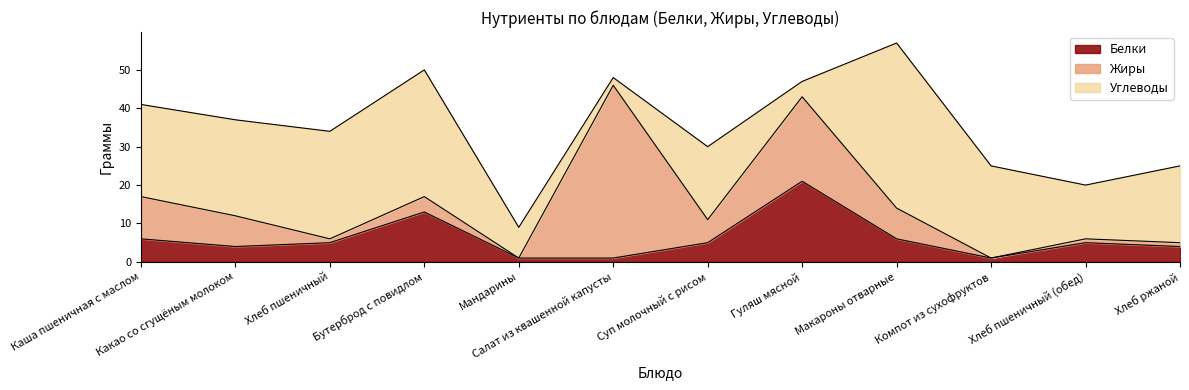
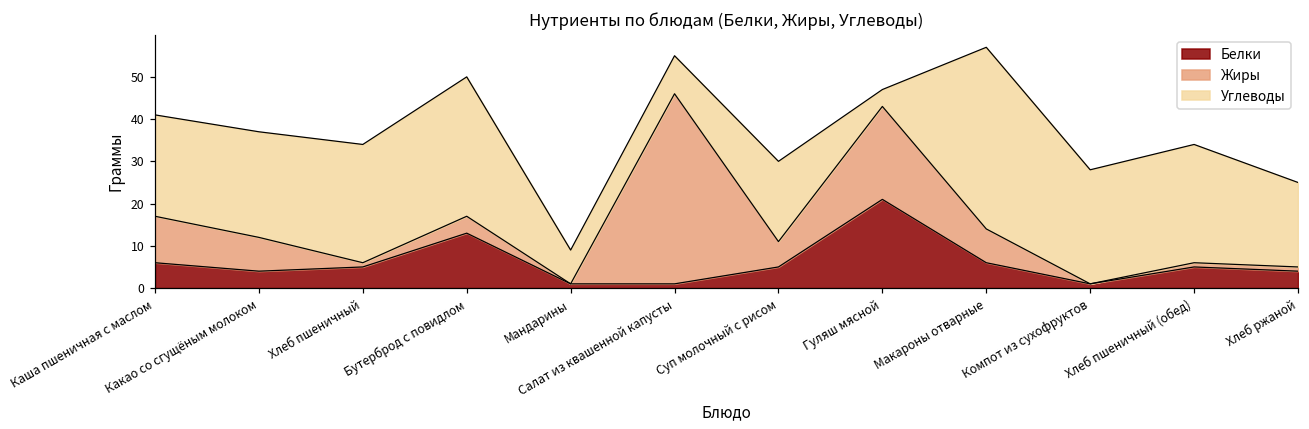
  {
    "Белки": {
      "Каша пшеничная с маслом": 6,
      "Какао со сгущёным молоком": 4,
      "Хлеб пшеничный": 5,
      "Бутерброд с повидлом": 13,
      "Салат из квашенной капусты": 1,
      "Суп молочный с рисом": 5,
      "Гуляш мясной": 21,
      "Макароны отварные": 6,
      "Хлеб пшеничный (обед)": 5,
      "Хлеб ржаной": 4
    },
    "Жиры": {
      "Каша пшеничная с маслом": 11,
      "Какао со сгущёным молоком": 8,
      "Хлеб пшеничный": 1,
      "Бутерброд с повидлом": 4,
      "Салат из квашенной капусты": 45,
      "Суп молочный с рисом": 6,
      "Гуляш мясной": 22,
      "Макароны отварные": 8,
      "Хлеб пшеничный (обед)": 1,
      "Хлеб ржаной": 1
    },
    "Углеводы": {
      "Каша пшеничная с маслом": 24,
      "Какао со сгущёным молоком": 25,
      "Хлеб пшеничный": 28,
      "Бутерброд с повидлом": 33,
      "Мандарины": 8,
-     "Салат из квашенной капусты": 2,
+     "Салат из квашенной капусты": 9,
      "Суп молочный с рисом": 19,
      "Гуляш мясной": 4,
      "Макароны отварные": 43,
-     "Компот из сухофруктов": 24,
-     "Хлеб пшеничный (обед)": 14,
+     "Компот из сухофруктов": 27,
+     "Хлеб пшеничный (обед)": 28,
      "Хлеб ржаной": 20
    }
  }
